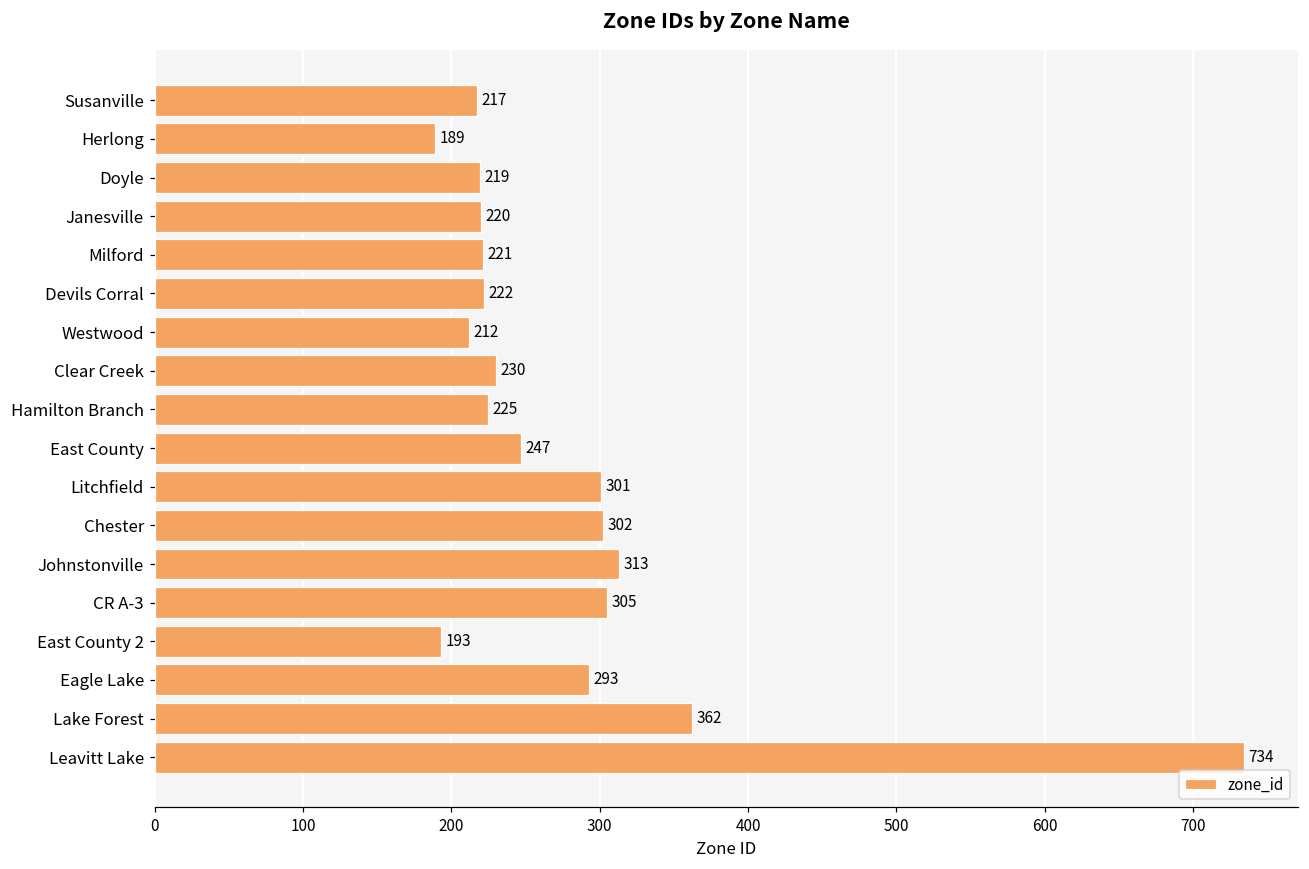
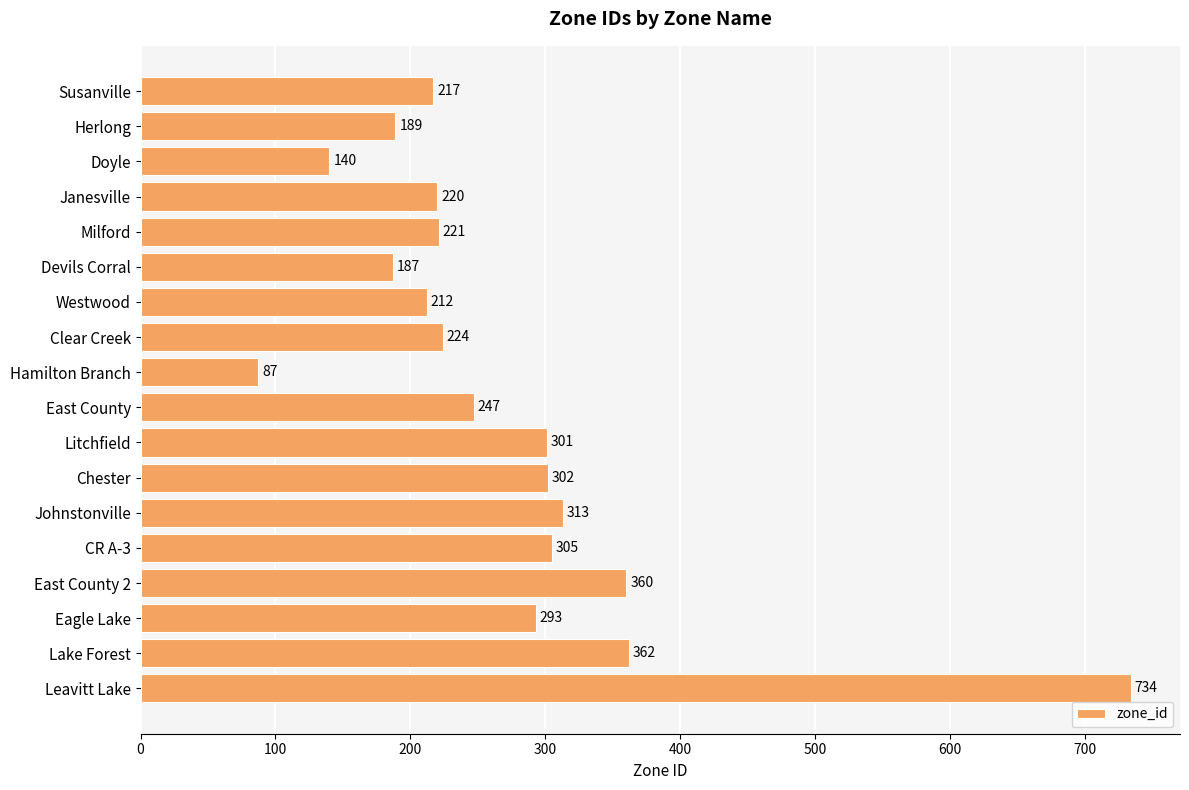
  {
    "Susanville": 217,
    "Herlong": 189,
-   "Doyle": 219,
+   "Doyle": 140,
    "Janesville": 220,
    "Milford": 221,
-   "Devils Corral": 222,
+   "Devils Corral": 187,
    "Westwood": 212,
-   "Clear Creek": 230,
-   "Hamilton Branch": 225,
+   "Clear Creek": 224,
+   "Hamilton Branch": 87,
    "East County": 247,
    "Litchfield": 301,
    "Chester": 302,
    "Johnstonville": 313,
    "CR A-3": 305,
-   "East County 2": 193,
+   "East County 2": 360,
    "Eagle Lake": 293,
    "Lake Forest": 362,
    "Leavitt Lake": 734
  }
